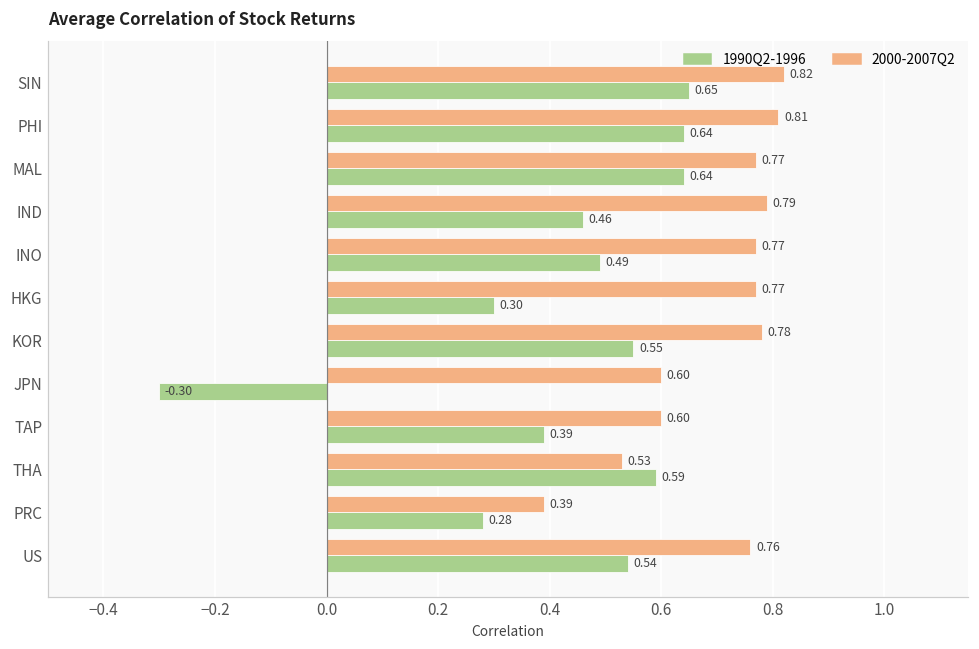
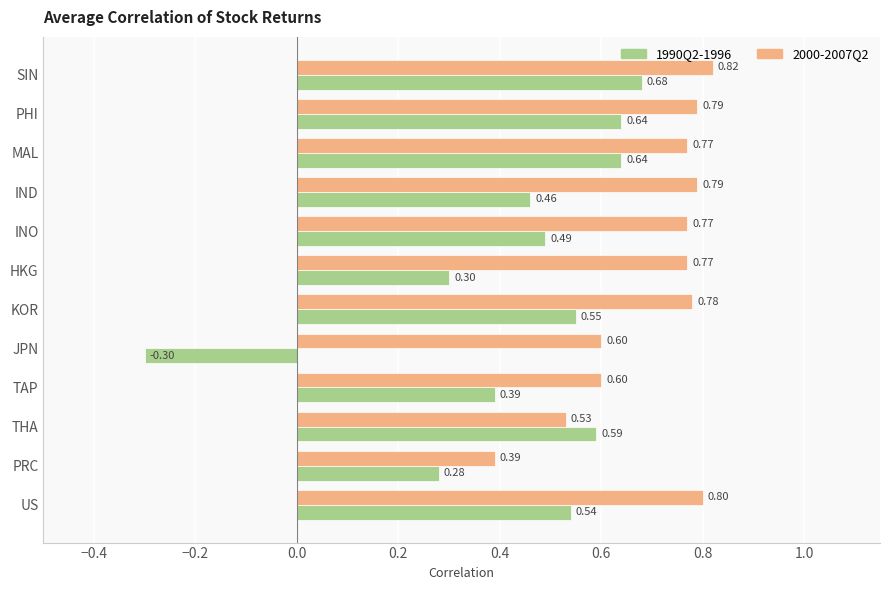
  {
    "1990Q2-1996": {
-     "SIN": 0.65,
+     "SIN": 0.68,
      "PHI": 0.64,
      "MAL": 0.64,
      "IND": 0.46,
      "INO": 0.49,
      "HKG": 0.30,
      "KOR": 0.55,
      "JPN": -0.30,
      "TAP": 0.39,
      "THA": 0.59,
      "PRC": 0.28,
      "US": 0.54
    },
    "2000-2007Q2": {
      "SIN": 0.82,
-     "PHI": 0.81,
+     "PHI": 0.79,
      "MAL": 0.77,
      "IND": 0.79,
      "INO": 0.77,
      "HKG": 0.77,
      "KOR": 0.78,
      "JPN": 0.60,
      "TAP": 0.60,
      "THA": 0.53,
      "PRC": 0.39,
-     "US": 0.76
+     "US": 0.80
    }
  }
